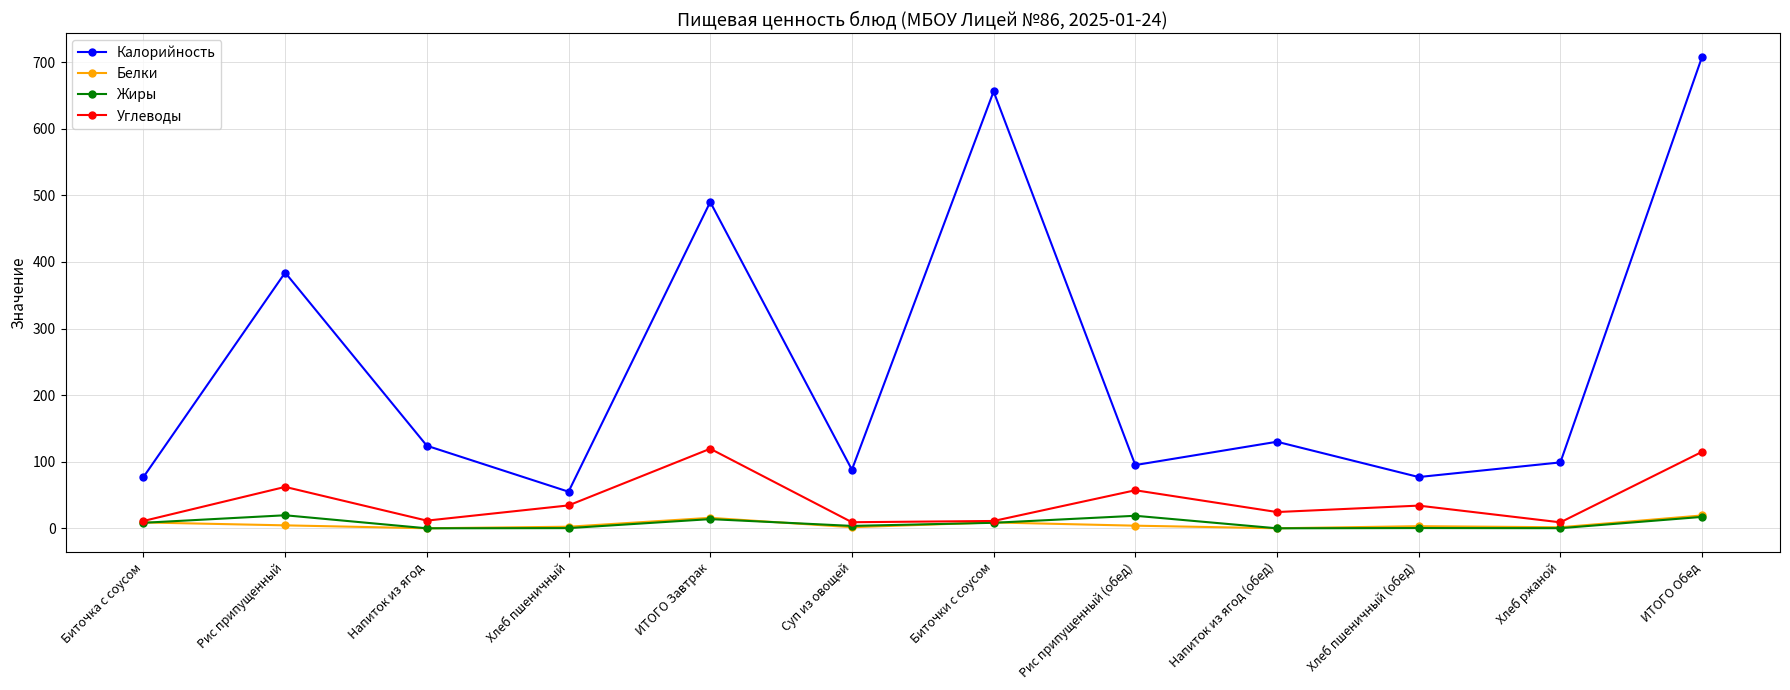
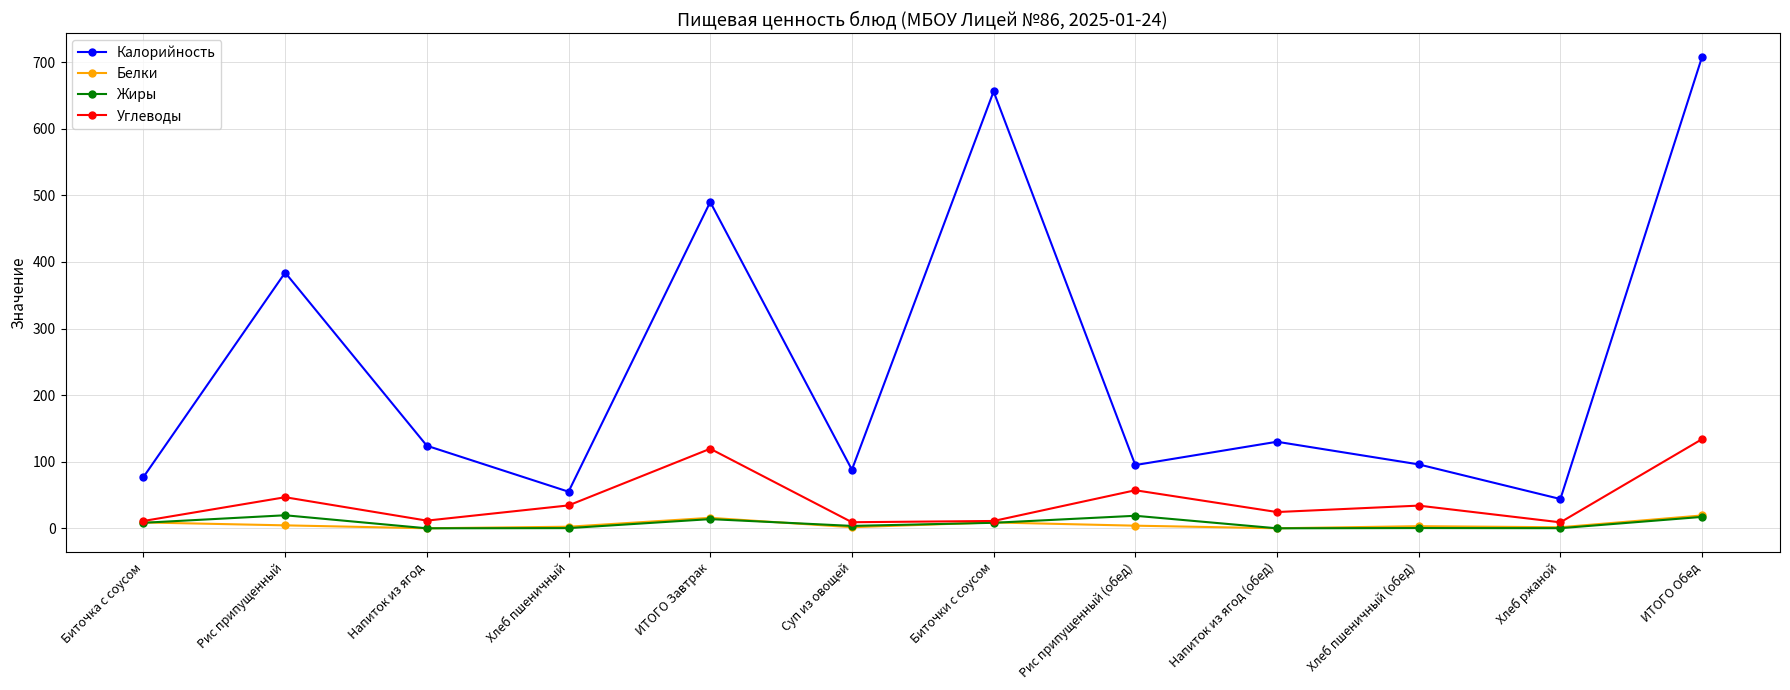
  {
    "Калорийность": {
      "Биточка с соусом": 80,
      "Рис припущенный": 380,
      "Напиток из ягод": 120,
      "Хлеб пшеничный": 60,
      "ИТОГО Завтрак": 490,
      "Суп из овощей": 90,
      "Биточки с соусом": 660,
      "Рис припущенный (обед)": 100,
      "Напиток из ягод (обед)": 130,
-     "Хлеб пшеничный (обед)": 80,
-     "Хлеб ржаной": 100,
+     "Хлеб пшеничный (обед)": 100,
+     "Хлеб ржаной": 40,
      "ИТОГО Обед": 710
    },
    "Белки": {
      "Рис припущенный": 0,
      "Рис припущенный (обед)": 0
    },
    "Жиры": {
      "Рис припущенный": 20,
      "Рис припущенный (обед)": 20
    },
    "Углеводы": {
-     "Рис припущенный": 60,
+     "Рис припущенный": 50,
      "Напиток из ягод": 10,
      "Хлеб пшеничный": 30,
      "ИТОГО Завтрак": 120,
      "Суп из овощей": 10,
      "Рис припущенный (обед)": 60,
      "Напиток из ягод (обед)": 20,
      "Хлеб пшеничный (обед)": 30,
      "Хлеб ржаной": 10,
-     "ИТОГО Обед": 110
+     "ИТОГО Обед": 130
    }
  }
